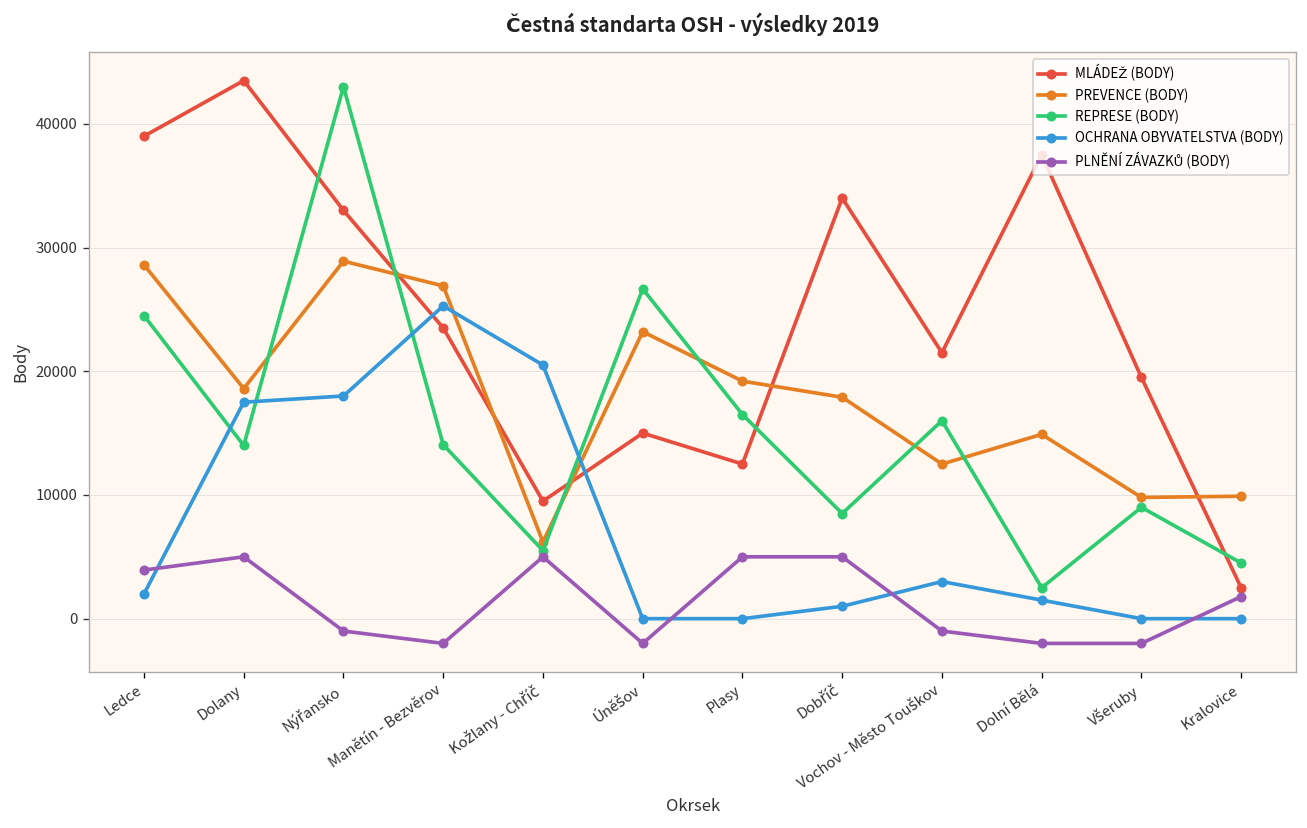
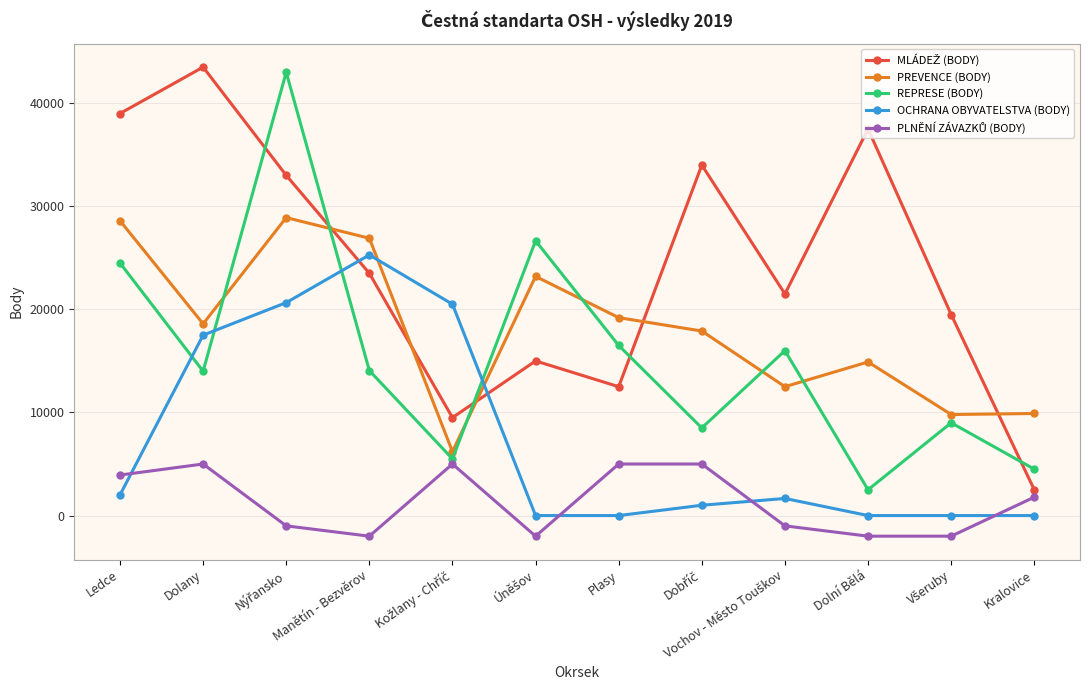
  {
    "REPRESE (BODY)": {
      "Ledce": 24500,
      "Dolany": 14000,
      "Nýřansko": 43000,
      "Manětín - Bezvěrov": 14100,
      "Kožlany - Chříč": 5500,
      "Úněšov": 26700,
      "Plasy": 16500,
      "Dobříč": 8500,
      "Vochov - Město Touškov": 16000,
      "Dolní Bělá": 2500,
      "Všeruby": 9000,
      "Kralovice": 4500
    },
    "OCHRANA OBYVATELSTVA (BODY)": {
      "Ledce": 2000,
      "Dolany": 17500,
-     "Nýřansko": 18000,
+     "Nýřansko": 20700,
      "Manětín - Bezvěrov": 25300,
      "Kožlany - Chříč": 20500,
      "Úněšov": 0,
      "Plasy": 0,
      "Dobříč": 1000,
-     "Vochov - Město Touškov": 3000,
-     "Dolní Bělá": 1500,
+     "Vochov - Město Touškov": 1700,
+     "Dolní Bělá": 0,
      "Všeruby": 0,
      "Kralovice": 0
    },
    "PLNĚNÍ ZÁVAZKŮ (BODY)": {
      "Ledce": 3900,
      "Dolany": 5000,
      "Nýřansko": -1000,
      "Manětín - Bezvěrov": -2000,
      "Kožlany - Chříč": 5000,
      "Úněšov": -2000,
      "Plasy": 5000,
      "Dobříč": 5000,
      "Vochov - Město Touškov": -1000,
      "Dolní Bělá": -2000,
      "Všeruby": -2000,
      "Kralovice": 1800
    }
  }
